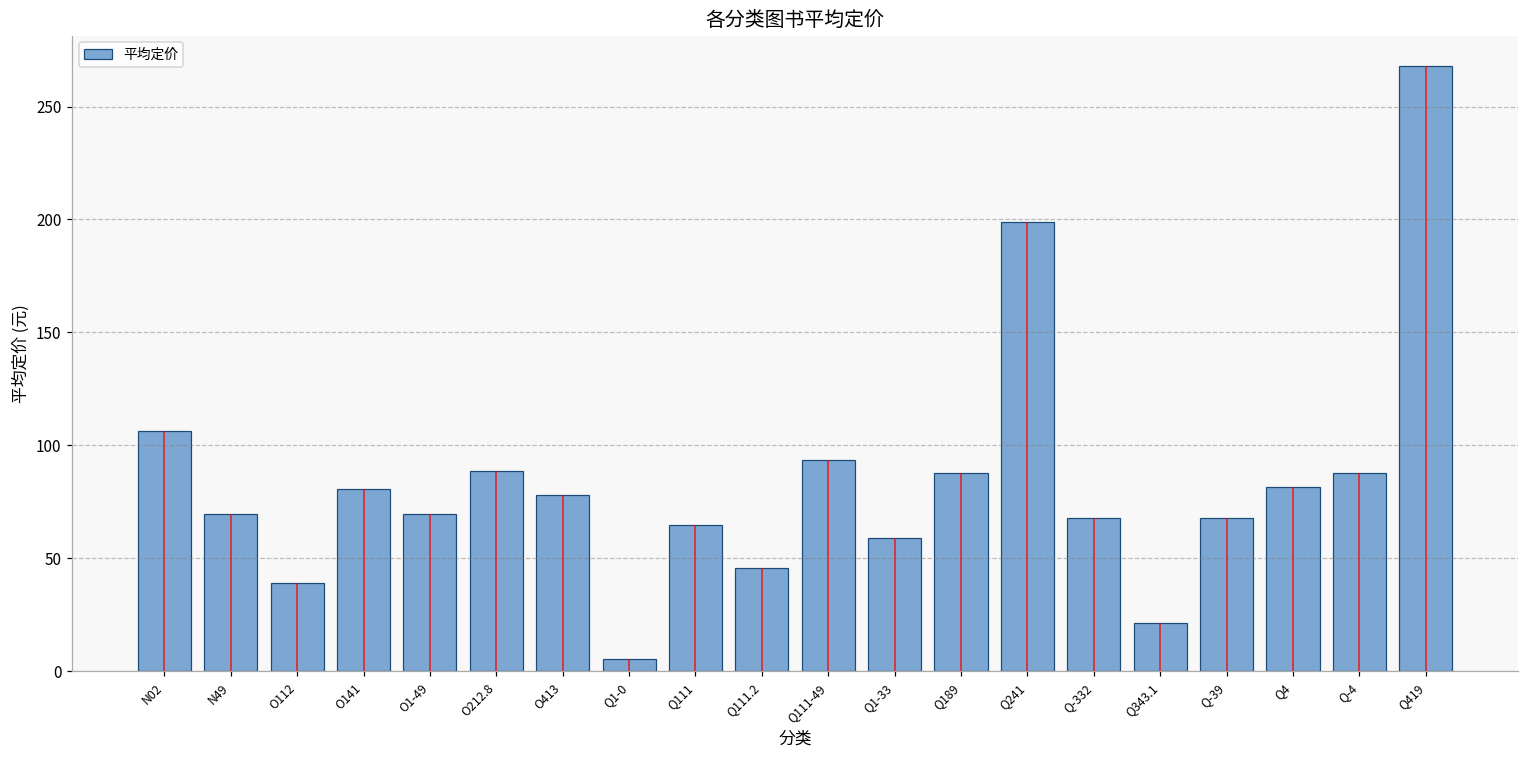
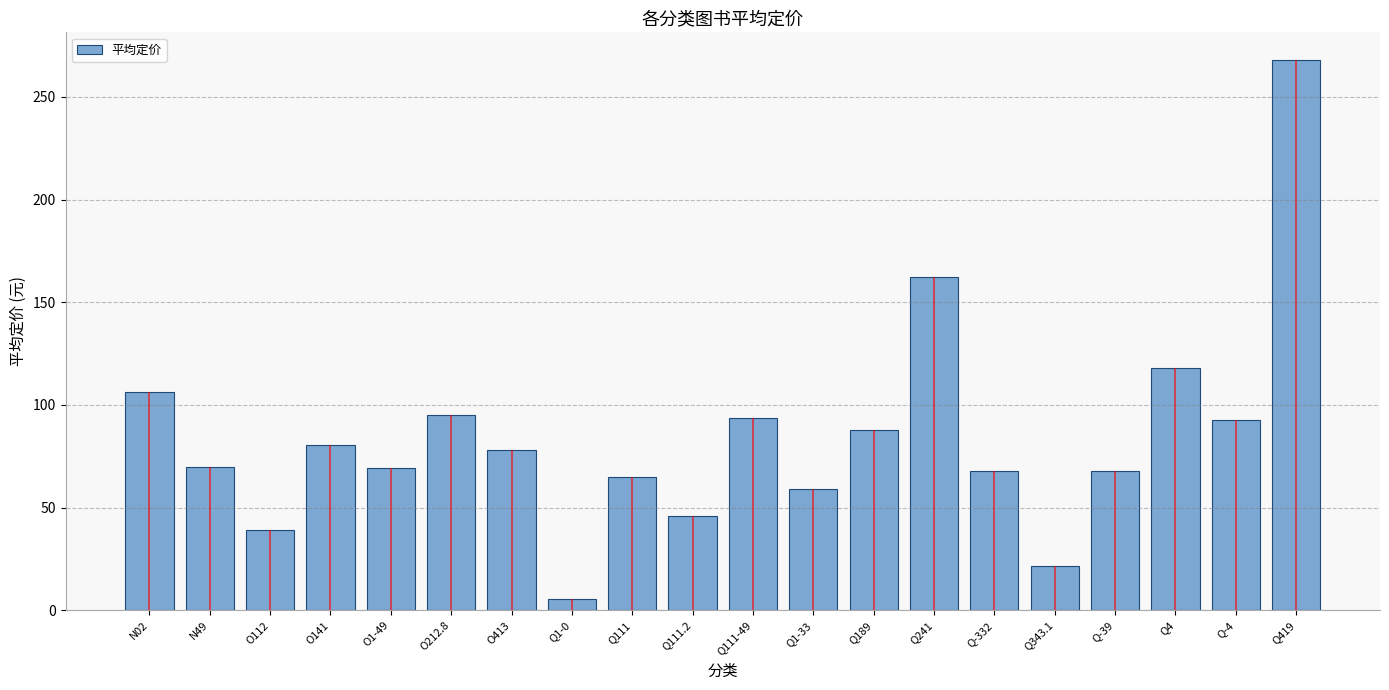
  {
    "N02": 107,
    "N49": 70,
    "O112": 39,
    "O141": 81,
    "O1-49": 70,
-   "O212.8": 89,
+   "O212.8": 95,
    "O413": 78,
    "Q1-0": 5,
    "Q111": 65,
    "Q111.2": 46,
    "Q111-49": 93,
    "Q1-33": 59,
    "Q189": 88,
-   "Q241": 199,
+   "Q241": 163,
    "Q-332": 68,
    "Q343.1": 21,
    "Q-39": 68,
-   "Q4": 82,
-   "Q-4": 88,
+   "Q4": 118,
+   "Q-4": 93,
    "Q419": 268
  }
